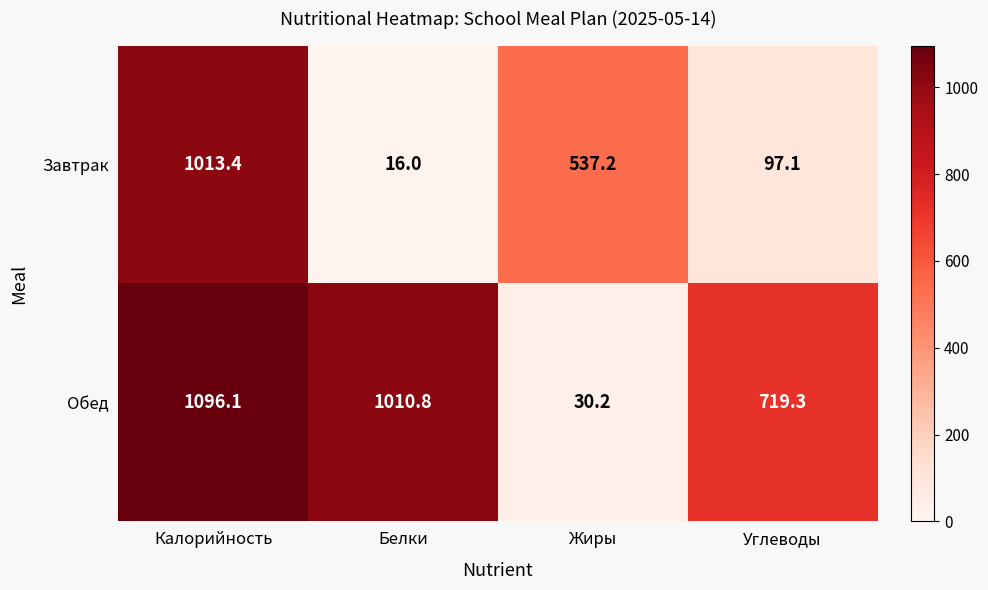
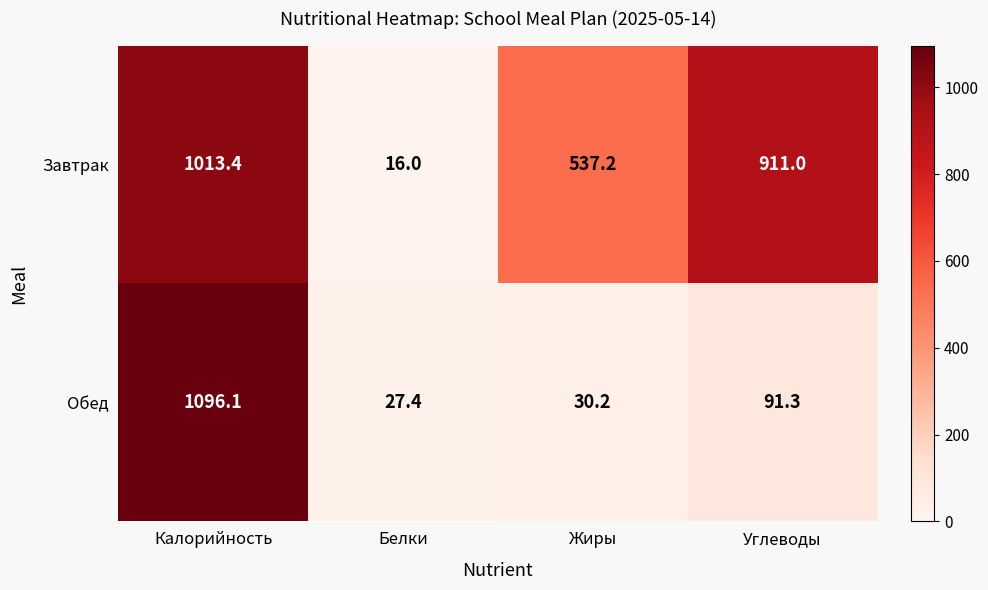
  {
    "Завтрак": {
      "Калорийность": 1013.4,
      "Белки": 16.0,
      "Жиры": 537.2,
-     "Углеводы": 97.1
+     "Углеводы": 911.0
    },
    "Обед": {
      "Калорийность": 1096.1,
-     "Белки": 1010.8,
+     "Белки": 27.4,
      "Жиры": 30.2,
-     "Углеводы": 719.3
+     "Углеводы": 91.3
    }
  }
